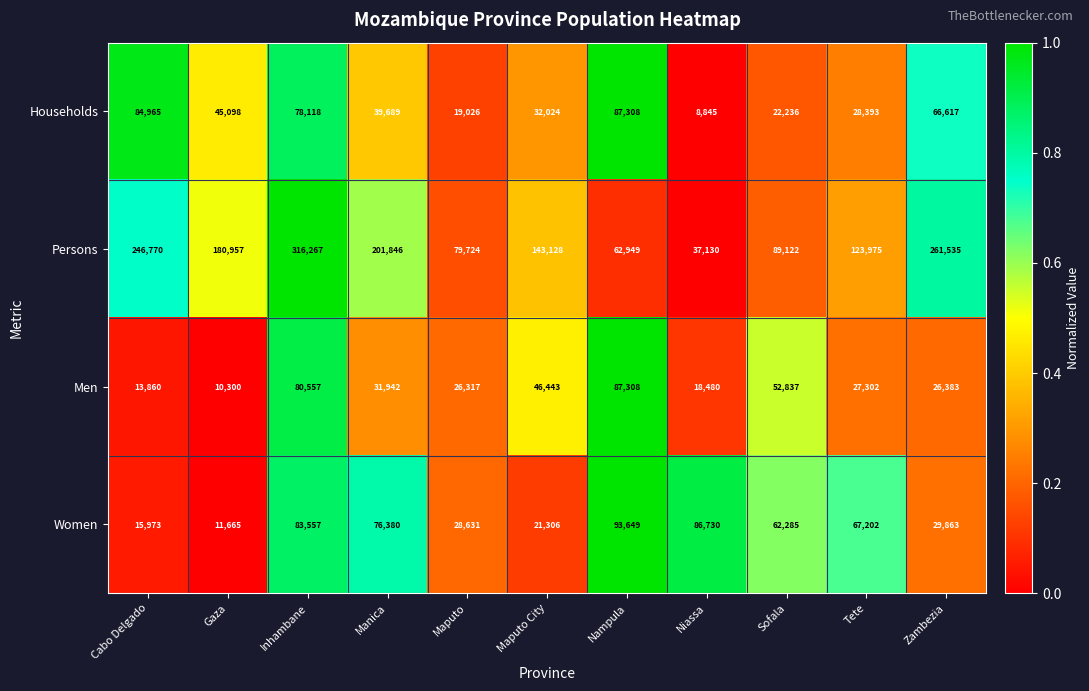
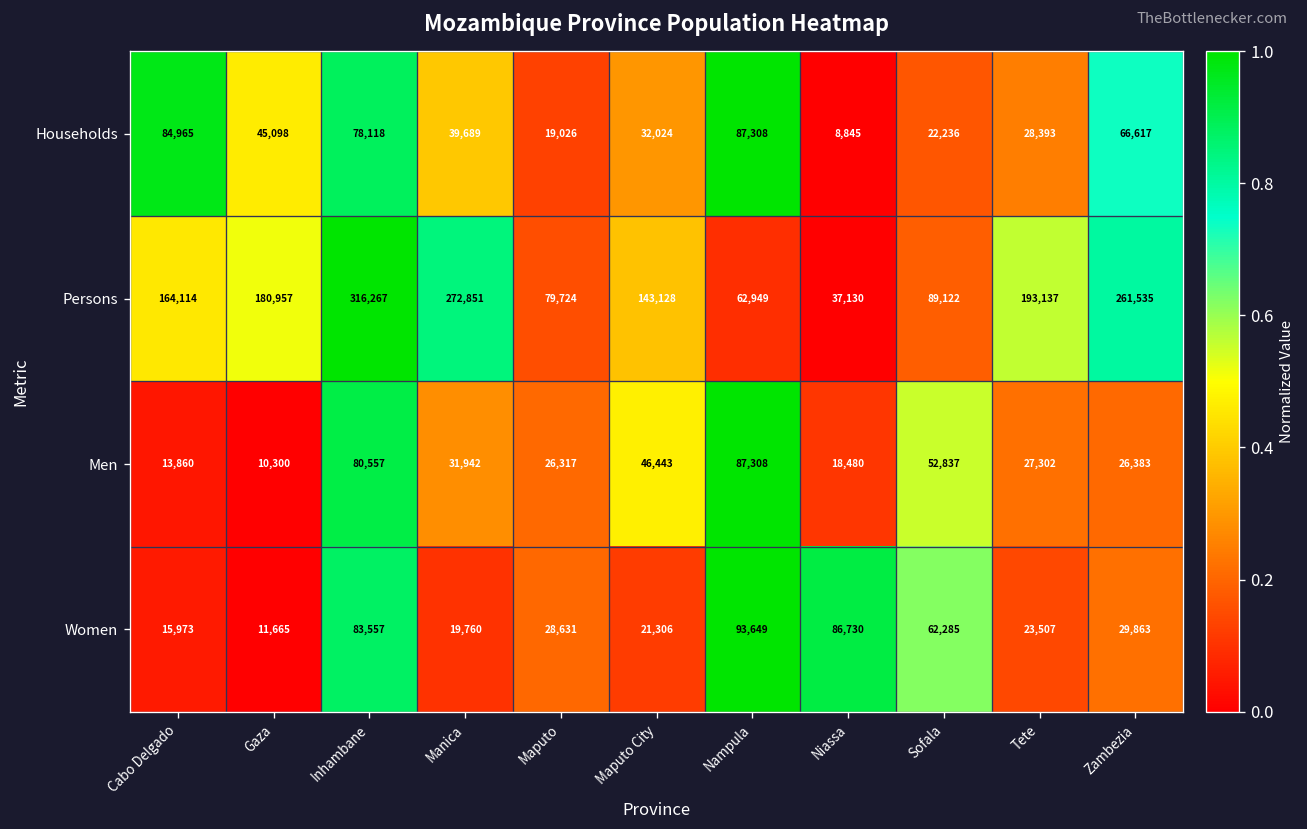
  {
    "Households": {
      "Cabo Delgado": "84,965",
      "Gaza": "45,098",
      "Inhambane": "78,118",
      "Manica": "39,689",
      "Maputo": "19,026",
      "Maputo City": "32,024",
      "Nampula": "87,308",
      "Niassa": "8,845",
      "Sofala": "22,236",
      "Tete": "28,393",
      "Zambezia": "66,617"
    },
    "Persons": {
-     "Cabo Delgado": "246,770",
+     "Cabo Delgado": "164,114",
      "Gaza": "180,957",
      "Inhambane": "316,267",
-     "Manica": "201,846",
+     "Manica": "272,851",
      "Maputo": "79,724",
      "Maputo City": "143,128",
      "Nampula": "62,949",
      "Niassa": "37,130",
      "Sofala": "89,122",
-     "Tete": "123,975",
+     "Tete": "193,137",
      "Zambezia": "261,535"
    },
    "Men": {
      "Cabo Delgado": "13,860",
      "Gaza": "10,300",
      "Inhambane": "80,557",
      "Manica": "31,942",
      "Maputo": "26,317",
      "Maputo City": "46,443",
      "Nampula": "87,308",
      "Niassa": "18,480",
      "Sofala": "52,837",
      "Tete": "27,302",
      "Zambezia": "26,383"
    },
    "Women": {
      "Cabo Delgado": "15,973",
      "Gaza": "11,665",
      "Inhambane": "83,557",
-     "Manica": "76,380",
+     "Manica": "19,760",
      "Maputo": "28,631",
      "Maputo City": "21,306",
      "Nampula": "93,649",
      "Niassa": "86,730",
      "Sofala": "62,285",
-     "Tete": "67,202",
+     "Tete": "23,507",
      "Zambezia": "29,863"
    }
  }
